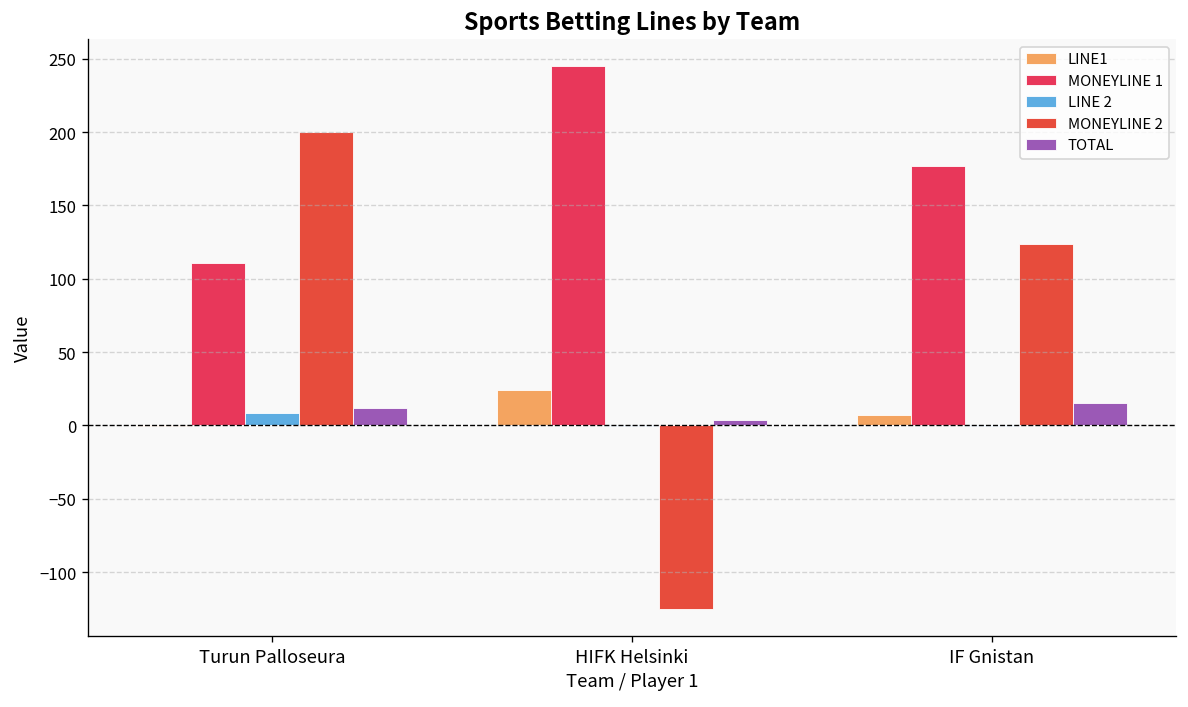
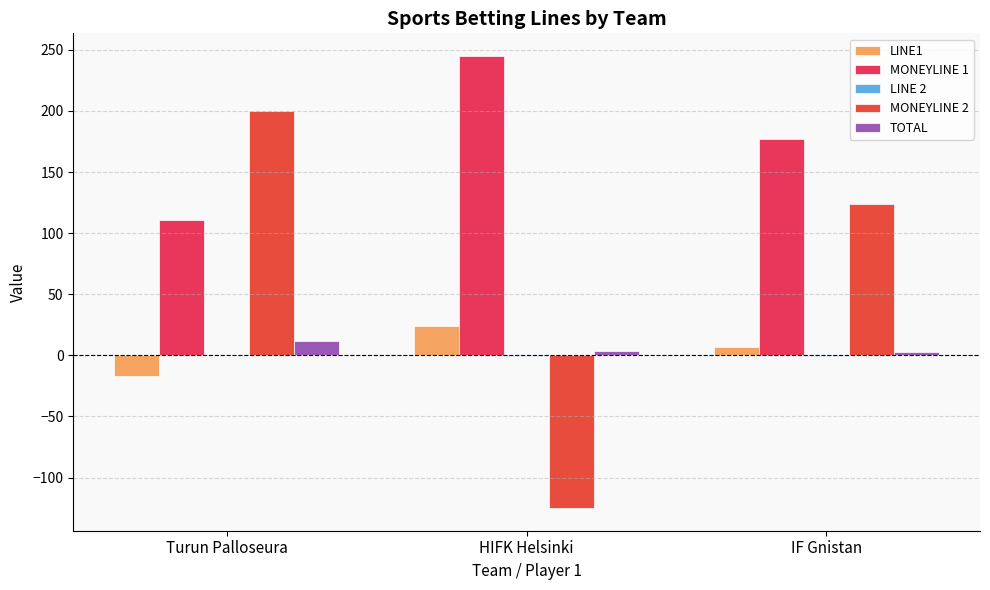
  {
    "LINE1": {
-     "Turun Palloseura": 0,
+     "Turun Palloseura": -17,
      "HIFK Helsinki": 24,
      "IF Gnistan": 7
    },
    "LINE 2": {
-     "Turun Palloseura": 9
+     "Turun Palloseura": 0
    },
    "TOTAL": {
      "Turun Palloseura": 12,
      "HIFK Helsinki": 4,
-     "IF Gnistan": 15
+     "IF Gnistan": 3
    }
  }
